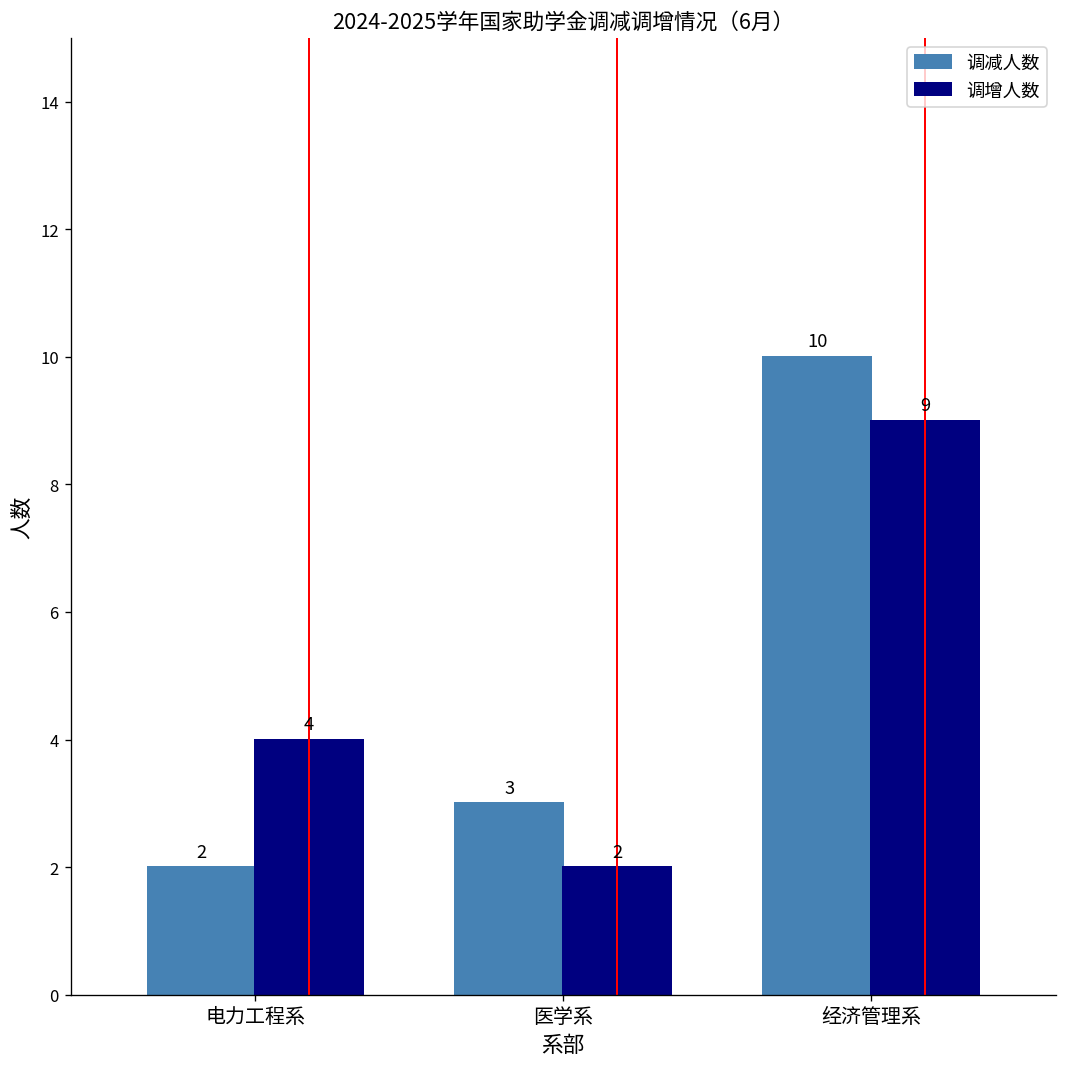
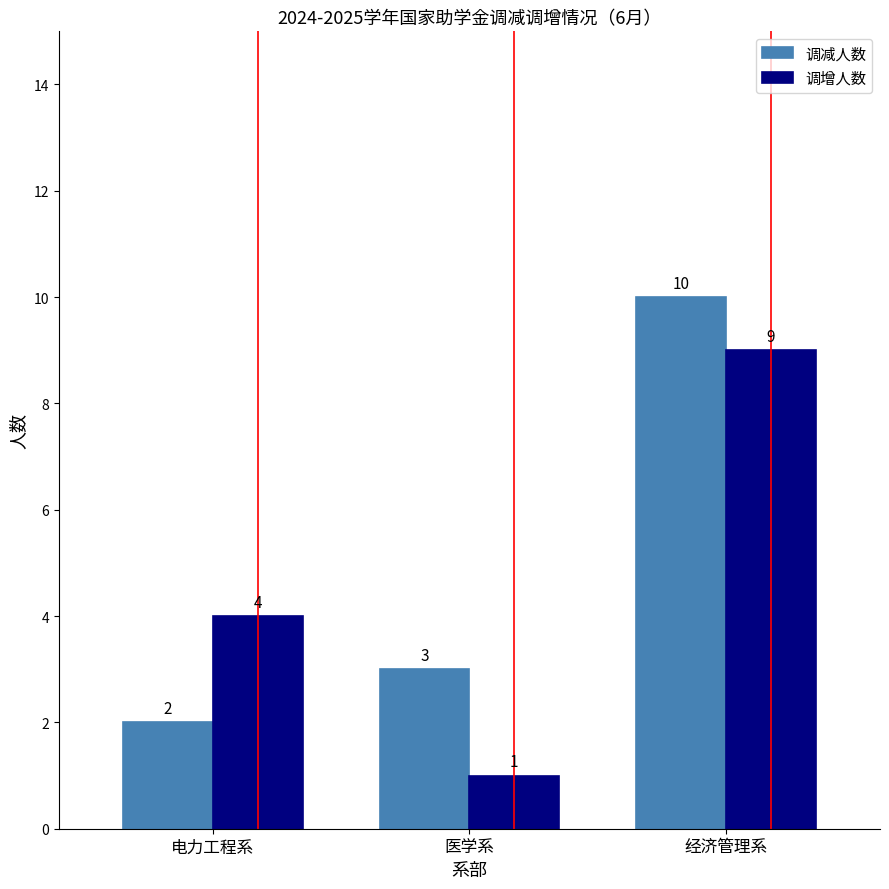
  {
    "调增人数": {
      "电力工程系": 4,
-     "医学系": 2,
+     "医学系": 1,
      "经济管理系": 9
    }
  }
